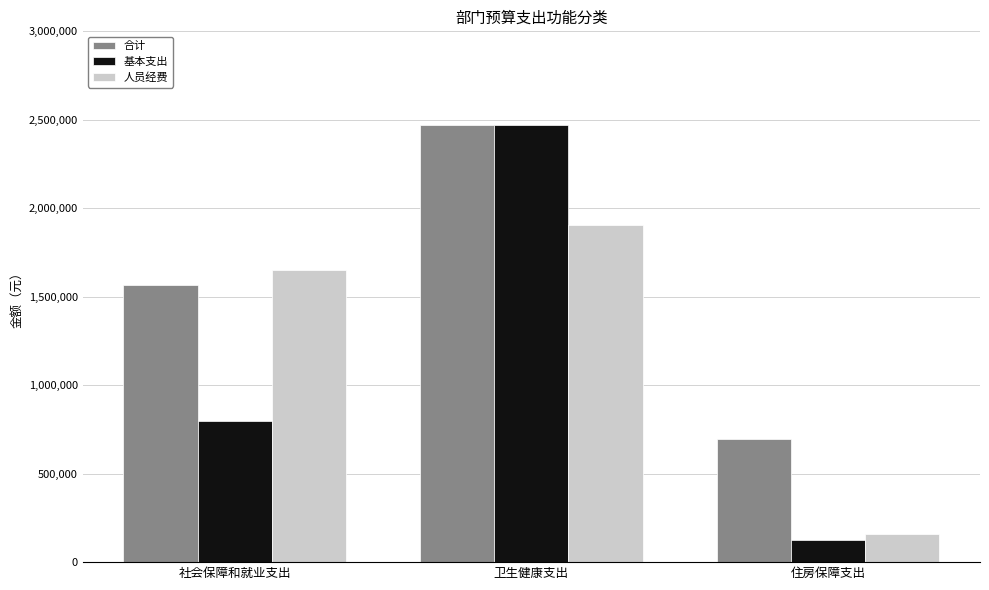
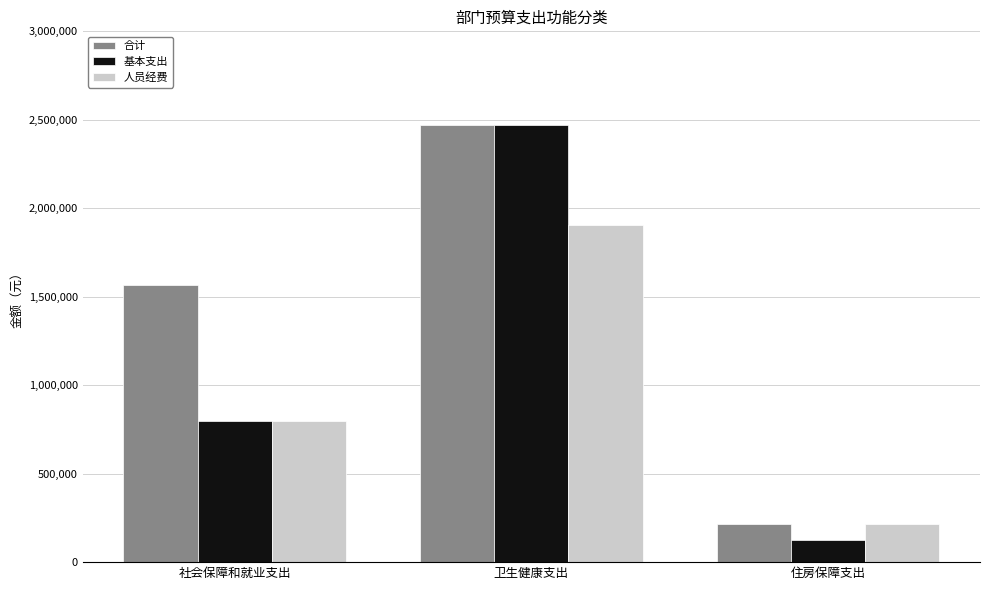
  {
    "合计": {
      "社会保障和就业支出": "1,570,000",
      "卫生健康支出": "2,470,000",
-     "住房保障支出": "700,000"
+     "住房保障支出": "220,000"
    },
    "基本支出": {
      "社会保障和就业支出": "800,000",
      "卫生健康支出": "2,470,000",
      "住房保障支出": "120,000"
    },
    "人员经费": {
-     "社会保障和就业支出": "1,650,000",
+     "社会保障和就业支出": "800,000",
      "卫生健康支出": "1,910,000",
-     "住房保障支出": "160,000"
+     "住房保障支出": "220,000"
    }
  }
